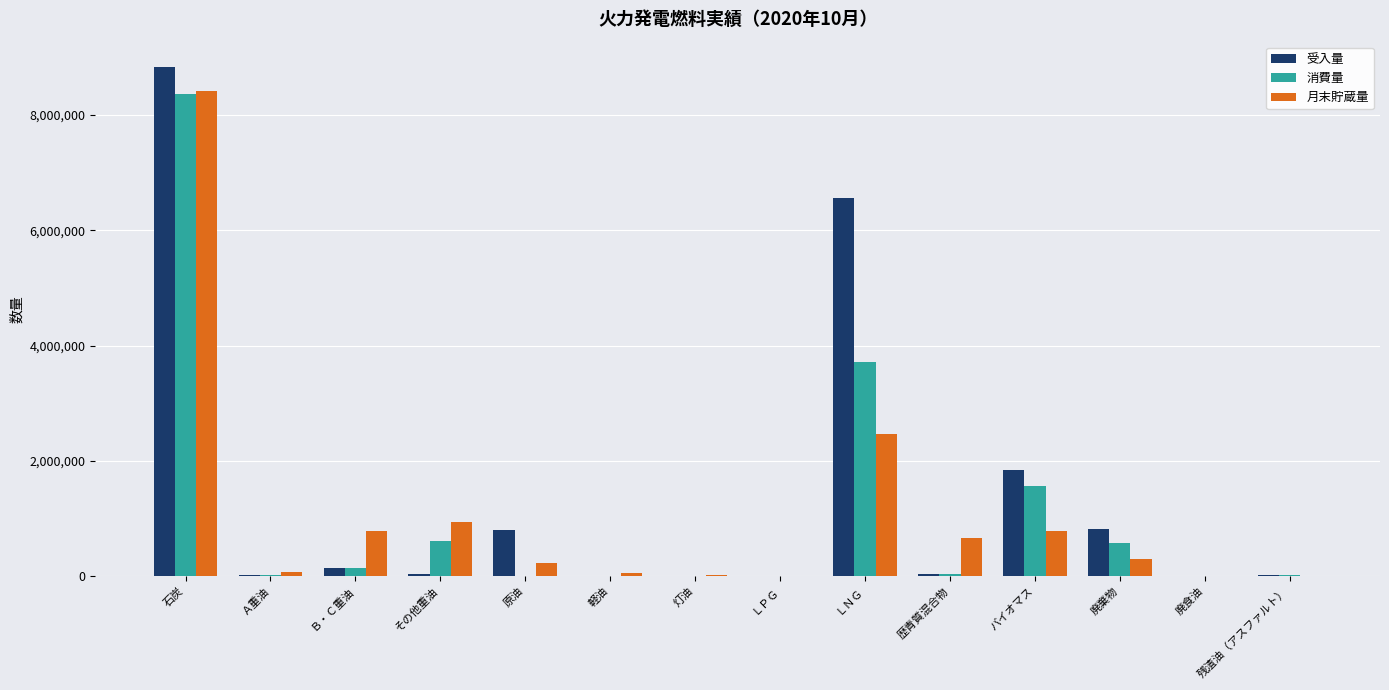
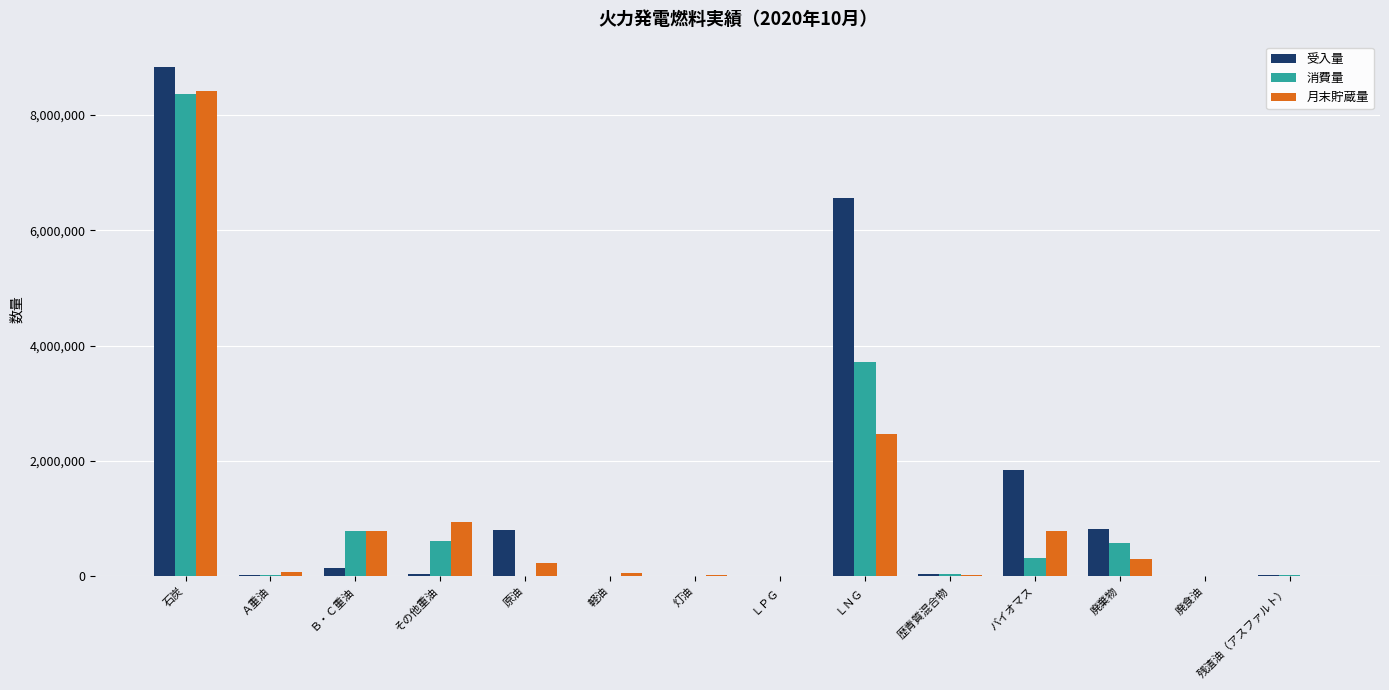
  {
    "受入量": {
      "石炭": "8,800,000",
      "Ｂ・Ｃ重油": "100,000",
      "原油": "800,000",
      "ＬＮＧ": "6,600,000",
      "バイオマス": "1,900,000",
      "廃棄物": "800,000"
    },
    "消費量": {
      "石炭": "8,400,000",
-     "Ｂ・Ｃ重油": "100,000",
+     "Ｂ・Ｃ重油": "800,000",
      "その他重油": "600,000",
      "ＬＮＧ": "3,700,000",
-     "バイオマス": "1,600,000",
+     "バイオマス": "300,000",
      "廃棄物": "600,000"
    },
    "月末貯蔵量": {
      "石炭": "8,400,000",
      "Ａ重油": "100,000",
      "Ｂ・Ｃ重油": "800,000",
      "その他重油": "900,000",
      "原油": "200,000",
      "軽油": "100,000",
      "ＬＮＧ": "2,500,000",
-     "歴青質混合物": "700,000",
+     "歴青質混合物": "0",
      "バイオマス": "800,000",
      "廃棄物": "300,000"
    }
  }
